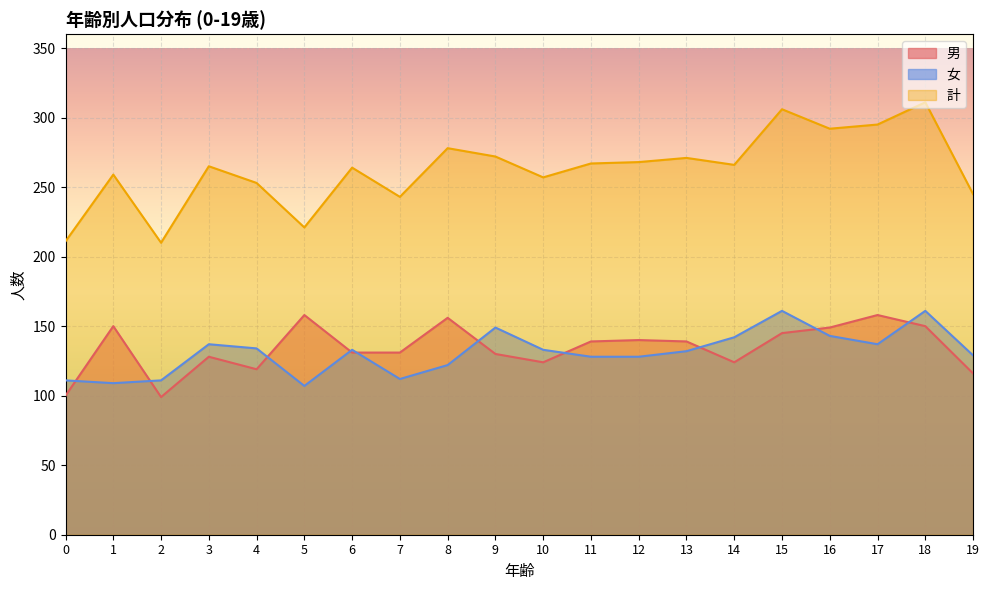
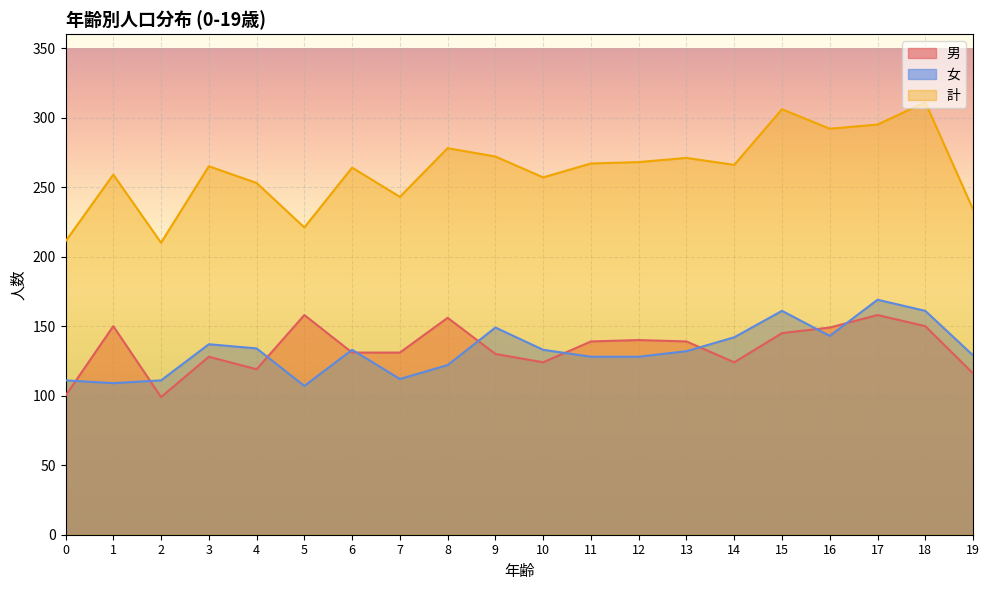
  {
    "男": {
      "0": 100,
      "1": 150,
      "2": 99,
      "3": 128,
      "4": 119,
      "5": 158,
      "6": 131,
      "7": 131,
      "8": 156,
      "9": 130,
      "10": 124,
      "11": 139,
      "12": 140,
      "13": 139,
      "14": 124,
      "15": 145,
      "16": 149,
      "17": 158,
      "18": 150,
      "19": 116
    },
    "女": {
      "0": 111,
      "1": 109,
      "2": 111,
      "3": 137,
      "4": 134,
      "5": 107,
      "6": 133,
      "7": 112,
      "8": 122,
      "9": 149,
      "10": 133,
      "11": 128,
      "12": 128,
      "13": 132,
      "14": 142,
      "15": 161,
      "16": 143,
-     "17": 137,
+     "17": 169,
      "18": 161,
      "19": 129
    },
    "計": {
      "0": 211,
      "1": 259,
      "2": 210,
      "3": 265,
      "4": 253,
      "5": 221,
      "6": 264,
      "7": 243,
      "8": 278,
      "9": 272,
      "10": 257,
      "11": 267,
      "12": 268,
      "13": 271,
      "14": 266,
      "15": 306,
      "16": 292,
      "17": 295,
-     "19": 245
+     "19": 234
    }
  }
